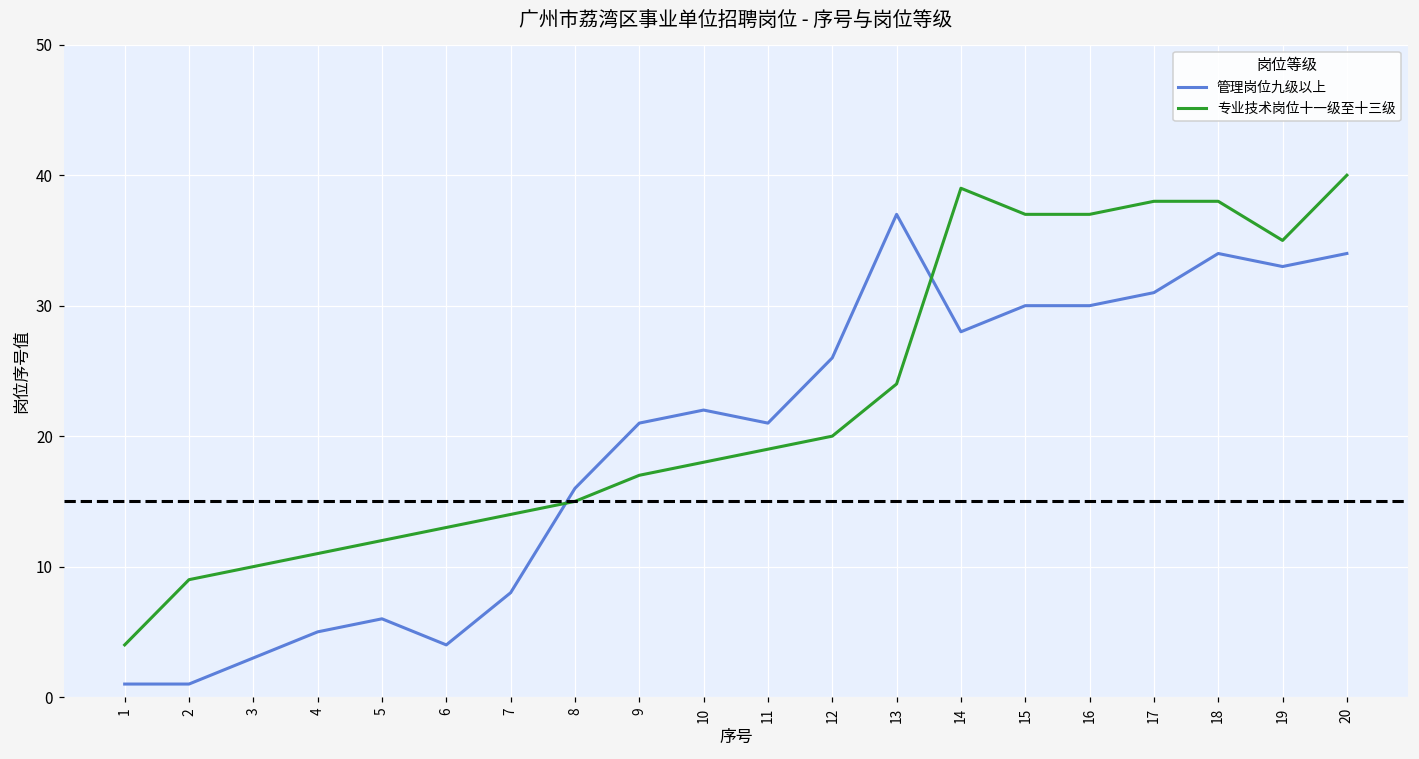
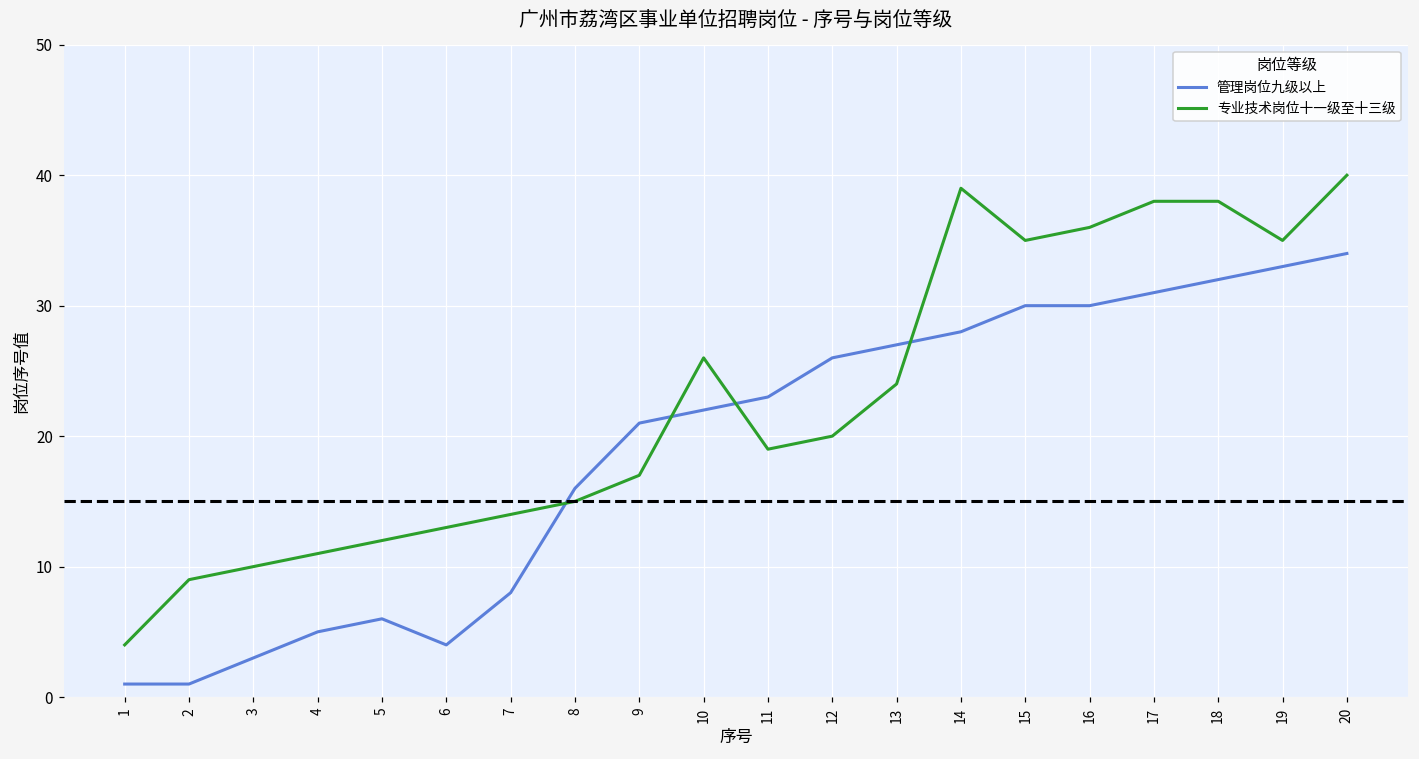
  {
    "管理岗位九级以上": {
      "1": 1,
      "2": 1,
      "3": 3,
      "4": 5,
      "5": 6,
      "6": 4,
      "7": 8,
      "8": 16,
      "9": 21,
      "10": 22,
-     "11": 21,
+     "11": 23,
      "12": 26,
-     "13": 37,
+     "13": 27,
      "14": 28,
      "15": 30,
      "16": 30,
      "17": 31,
-     "18": 34,
+     "18": 32,
      "19": 33,
      "20": 34
    },
    "专业技术岗位十一级至十三级": {
      "1": 4,
      "2": 9,
      "3": 10,
      "4": 11,
      "5": 12,
      "6": 13,
      "7": 14,
      "8": 15,
      "9": 17,
-     "10": 18,
+     "10": 26,
      "11": 19,
      "12": 20,
      "13": 24,
      "14": 39,
-     "15": 37,
-     "16": 37,
+     "15": 35,
+     "16": 36,
      "17": 38,
      "18": 38,
      "19": 35,
      "20": 40
    }
  }
